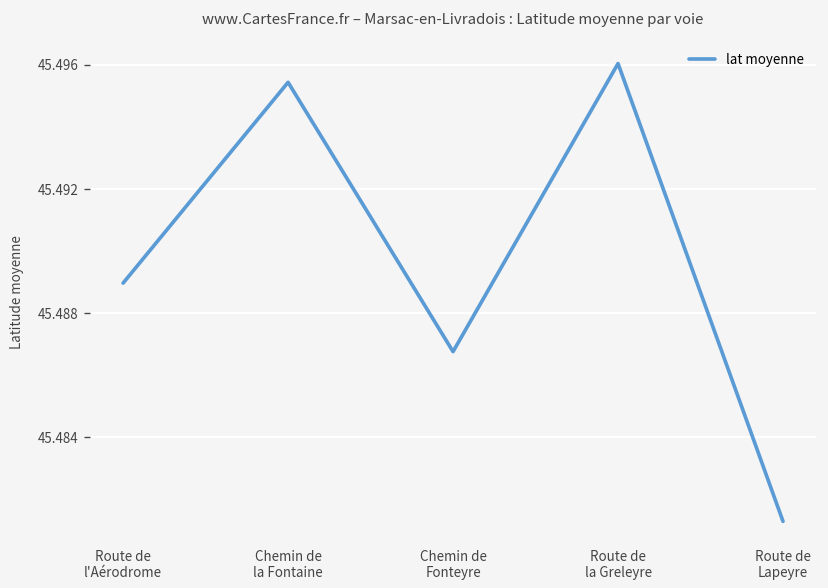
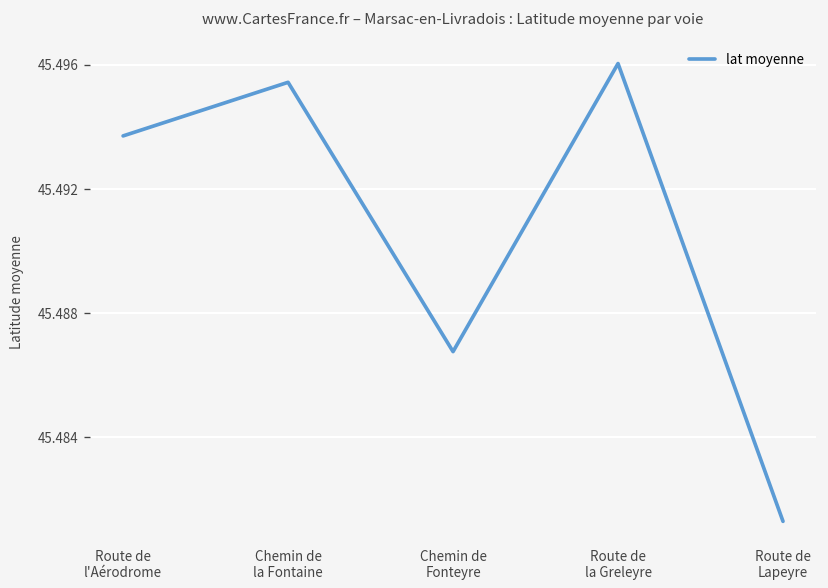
  {
-   "Route de l'Aérodrome": 45.4890,
+   "Route de l'Aérodrome": 45.4937,
    "Chemin de la Fontaine": 45.4954,
    "Chemin de Fonteyre": 45.4868,
    "Route de la Greleyre": 45.4960,
    "Route de Lapeyre": 45.4813
  }
